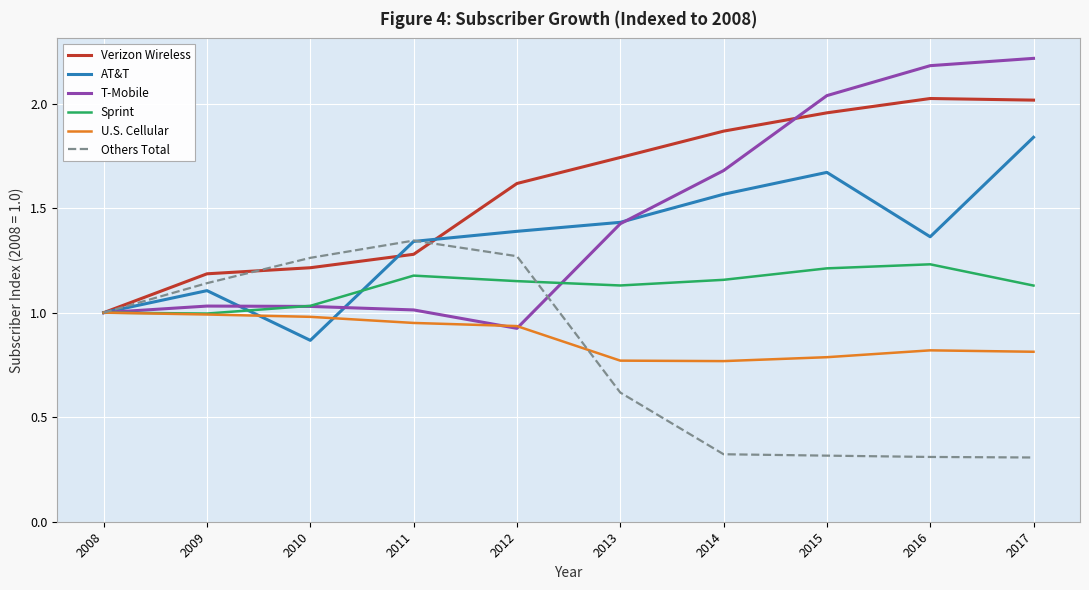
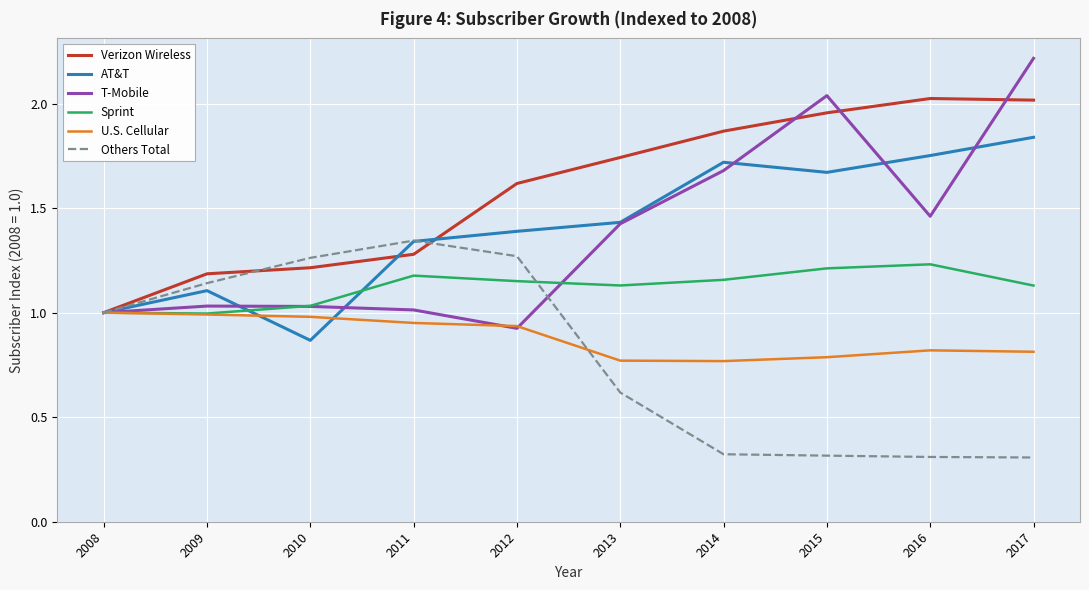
  {
    "Verizon Wireless": {
      "2009": 1.19,
      "2010": 1.21,
      "2011": 1.28,
      "2012": 1.62,
      "2013": 1.74,
      "2014": 1.87,
      "2015": 1.96,
      "2016": 2.02,
      "2017": 2.02
    },
    "AT&T": {
      "2009": 1.11,
      "2010": 0.87,
      "2012": 1.39,
-     "2014": 1.57,
+     "2014": 1.72,
      "2015": 1.67,
-     "2016": 1.36,
+     "2016": 1.75,
      "2017": 1.84
    },
    "T-Mobile": {
      "2009": 1.03,
      "2011": 1.01,
      "2014": 1.68,
      "2015": 2.04,
-     "2016": 2.18,
+     "2016": 1.46,
      "2017": 2.22
    },
    "Sprint": {
      "2011": 1.18,
      "2012": 1.15,
      "2013": 1.13,
      "2014": 1.16,
      "2015": 1.21,
      "2016": 1.23,
      "2017": 1.13
    },
    "U.S. Cellular": {
      "2010": 0.98,
      "2011": 0.95,
      "2013": 0.77,
      "2014": 0.77,
      "2015": 0.79,
      "2016": 0.82,
      "2017": 0.81
    },
    "Others Total": {
      "2009": 1.14,
      "2010": 1.26,
      "2012": 1.27,
      "2013": 0.62,
      "2014": 0.32,
      "2015": 0.32,
      "2016": 0.31,
      "2017": 0.31
    }
  }
